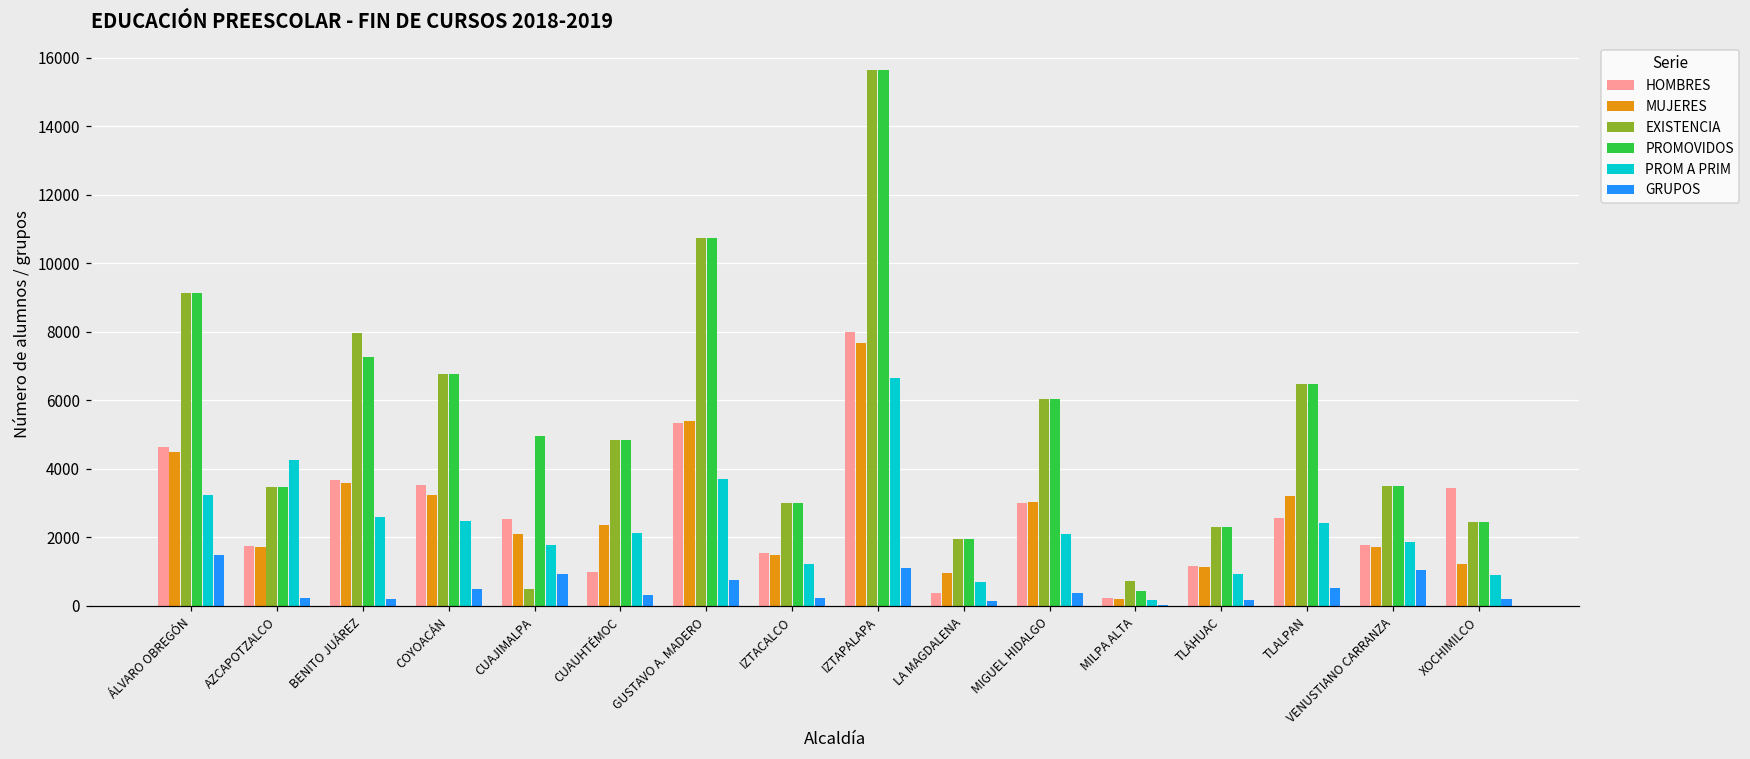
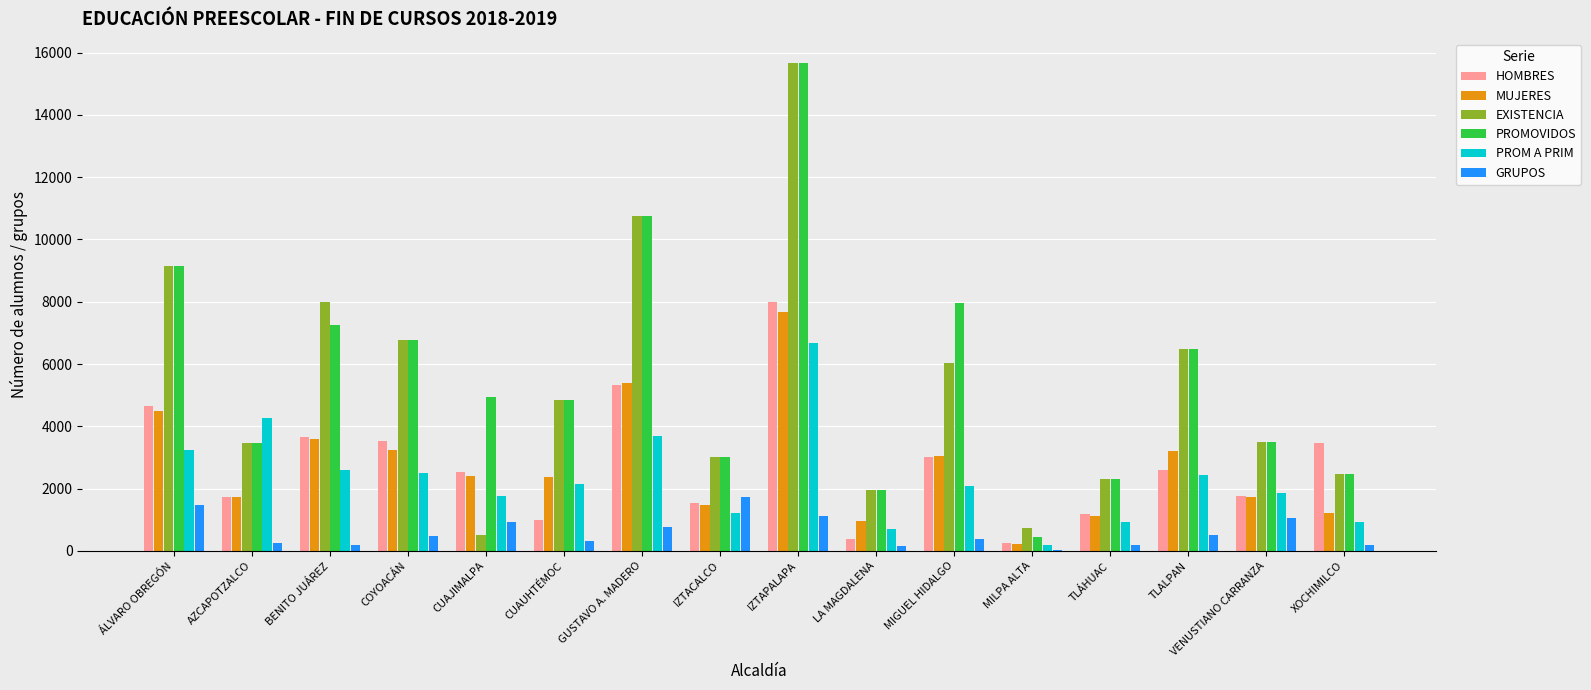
  {
    "HOMBRES": {
      "ÁLVARO OBREGÓN": 4600,
      "AZCAPOTZALCO": 1700,
      "BENITO JUÁREZ": 3700,
      "COYOACÁN": 3500,
      "CUAJIMALPA": 2500,
      "CUAUHTÉMOC": 1000,
      "GUSTAVO A. MADERO": 5300,
      "IZTACALCO": 1500,
      "IZTAPALAPA": 8000,
      "LA MAGDALENA": 400,
      "MIGUEL HIDALGO": 3000,
      "MILPA ALTA": 200,
      "TLÁHUAC": 1200,
      "TLALPAN": 2600,
      "VENUSTIANO CARRANZA": 1800,
      "XOCHIMILCO": 3500
    },
    "MUJERES": {
      "ÁLVARO OBREGÓN": 4500,
      "AZCAPOTZALCO": 1700,
      "BENITO JUÁREZ": 3600,
      "COYOACÁN": 3200,
-     "CUAJIMALPA": 2100,
+     "CUAJIMALPA": 2400,
      "CUAUHTÉMOC": 2400,
      "GUSTAVO A. MADERO": 5400,
      "IZTACALCO": 1500,
      "IZTAPALAPA": 7700,
      "LA MAGDALENA": 1000,
      "MIGUEL HIDALGO": 3000,
      "MILPA ALTA": 200,
      "TLÁHUAC": 1100,
      "TLALPAN": 3200,
      "VENUSTIANO CARRANZA": 1700,
      "XOCHIMILCO": 1200
    },
    "EXISTENCIA": {
      "ÁLVARO OBREGÓN": 9100,
      "AZCAPOTZALCO": 3500,
      "BENITO JUÁREZ": 8000,
      "COYOACÁN": 6800,
      "CUAJIMALPA": 500,
      "CUAUHTÉMOC": 4800,
      "GUSTAVO A. MADERO": 10700,
      "IZTACALCO": 3000,
      "IZTAPALAPA": 15700,
      "LA MAGDALENA": 2000,
      "MIGUEL HIDALGO": 6000,
      "MILPA ALTA": 700,
      "TLÁHUAC": 2300,
      "TLALPAN": 6500,
      "VENUSTIANO CARRANZA": 3500,
      "XOCHIMILCO": 2500
    },
    "PROMOVIDOS": {
      "ÁLVARO OBREGÓN": 9100,
      "AZCAPOTZALCO": 3500,
      "BENITO JUÁREZ": 7300,
      "COYOACÁN": 6800,
      "CUAJIMALPA": 4900,
      "CUAUHTÉMOC": 4800,
      "GUSTAVO A. MADERO": 10700,
      "IZTACALCO": 3000,
      "IZTAPALAPA": 15700,
      "LA MAGDALENA": 2000,
-     "MIGUEL HIDALGO": 6000,
+     "MIGUEL HIDALGO": 8000,
      "MILPA ALTA": 400,
      "TLÁHUAC": 2300,
      "TLALPAN": 6500,
      "VENUSTIANO CARRANZA": 3500,
      "XOCHIMILCO": 2500
    },
    "PROM A PRIM": {
      "ÁLVARO OBREGÓN": 3200,
      "AZCAPOTZALCO": 4300,
      "BENITO JUÁREZ": 2600,
      "COYOACÁN": 2500,
      "CUAJIMALPA": 1800,
      "CUAUHTÉMOC": 2100,
      "GUSTAVO A. MADERO": 3700,
      "IZTACALCO": 1200,
      "IZTAPALAPA": 6700,
      "LA MAGDALENA": 700,
      "MIGUEL HIDALGO": 2100,
      "MILPA ALTA": 200,
      "TLÁHUAC": 900,
      "TLALPAN": 2400,
      "VENUSTIANO CARRANZA": 1900,
      "XOCHIMILCO": 900
    },
    "GRUPOS": {
      "ÁLVARO OBREGÓN": 1500,
      "AZCAPOTZALCO": 200,
      "BENITO JUÁREZ": 200,
      "COYOACÁN": 500,
      "CUAJIMALPA": 900,
      "CUAUHTÉMOC": 300,
      "GUSTAVO A. MADERO": 800,
-     "IZTACALCO": 200,
+     "IZTACALCO": 1700,
      "IZTAPALAPA": 1100,
      "LA MAGDALENA": 200,
      "MIGUEL HIDALGO": 400,
      "TLÁHUAC": 200,
      "TLALPAN": 500,
      "VENUSTIANO CARRANZA": 1000,
      "XOCHIMILCO": 200
    }
  }
